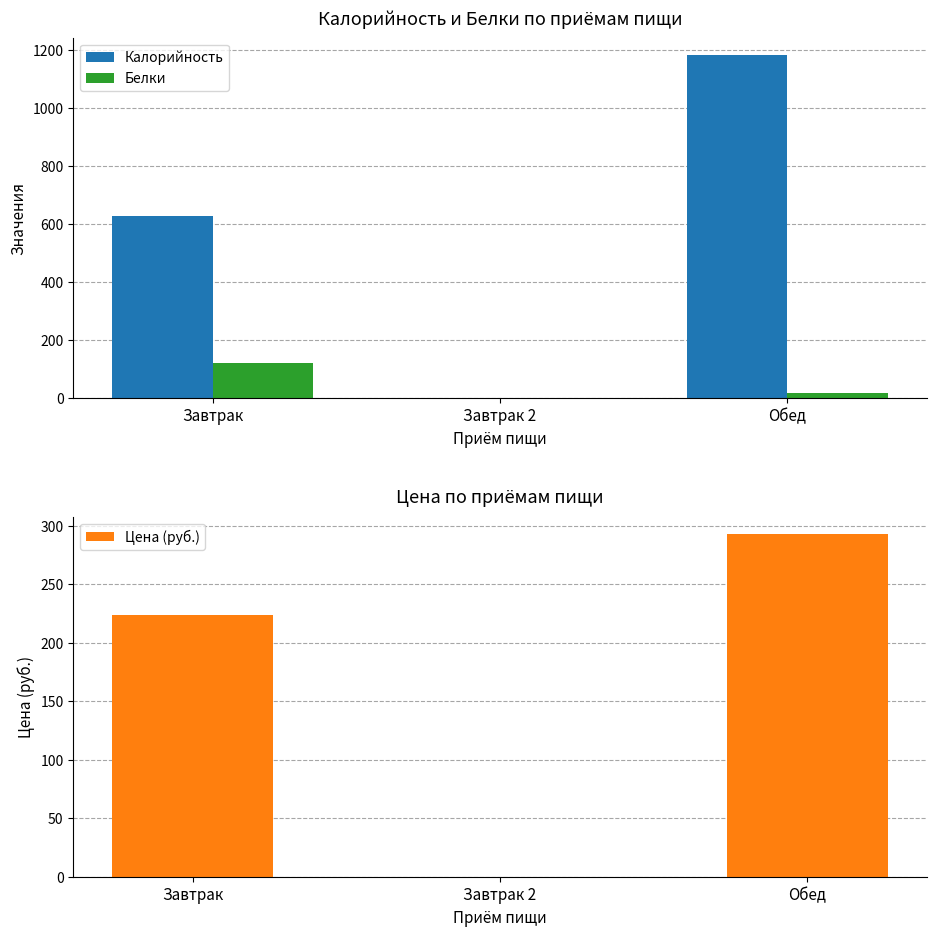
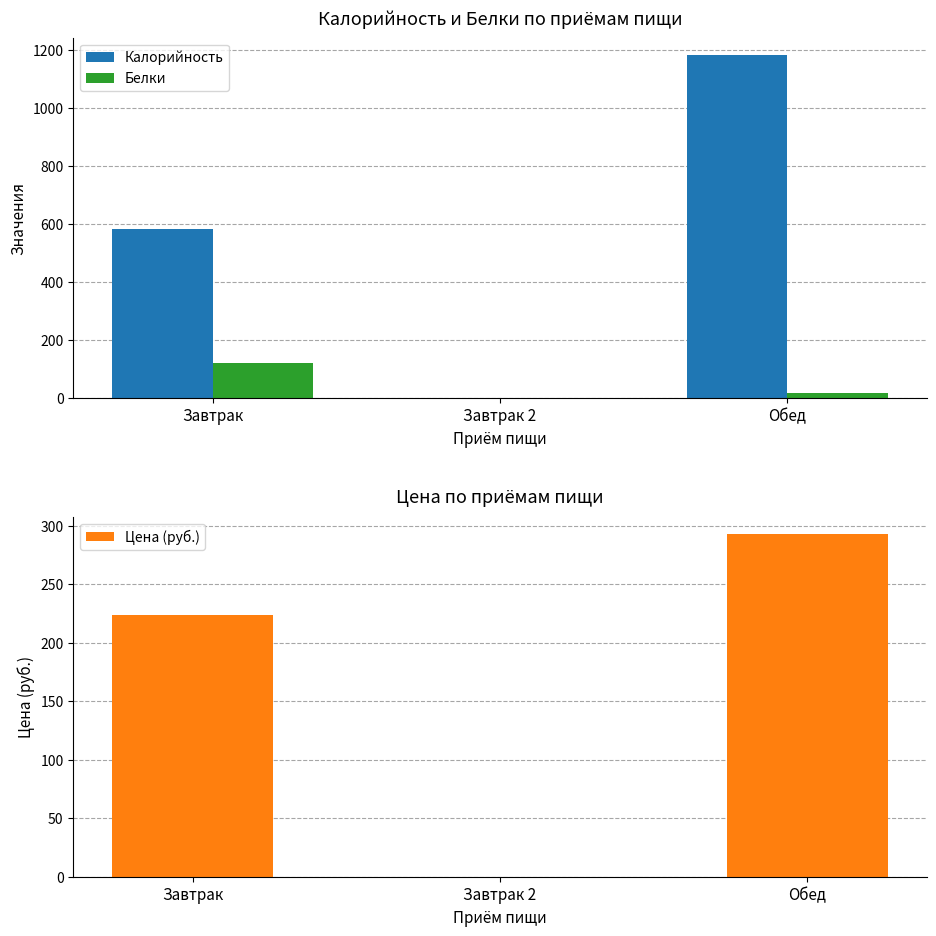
  {
    "Калорийность и Белки по приёмам пищи": {
      "Калорийность": {
-       "Завтрак": 630,
+       "Завтрак": 580,
        "Завтрак 2": 0,
        "Обед": 1180
      },
      "Белки": {
        "Завтрак": 120,
        "Завтрак 2": 0,
        "Обед": 20
      }
    },
    "Цена по приёмам пищи": {
      "Завтрак": 224,
      "Завтрак 2": 0,
      "Обед": 293
    }
  }
